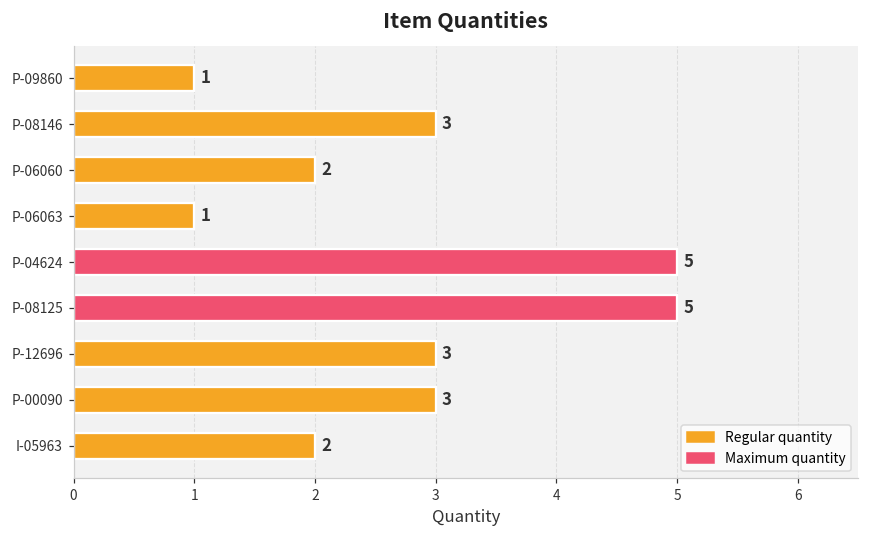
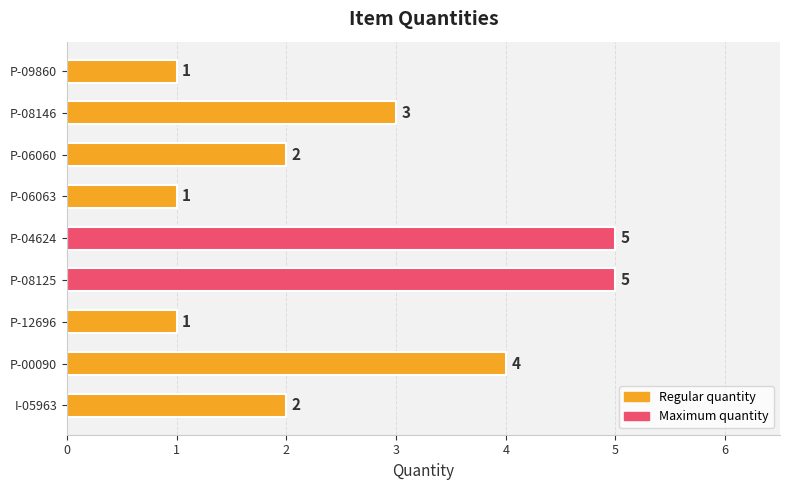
  {
    "P-09860": 1,
    "P-08146": 3,
    "P-06060": 2,
    "P-06063": 1,
    "P-04624": 5,
    "P-08125": 5,
-   "P-12696": 3,
-   "P-00090": 3,
+   "P-12696": 1,
+   "P-00090": 4,
    "I-05963": 2
  }
